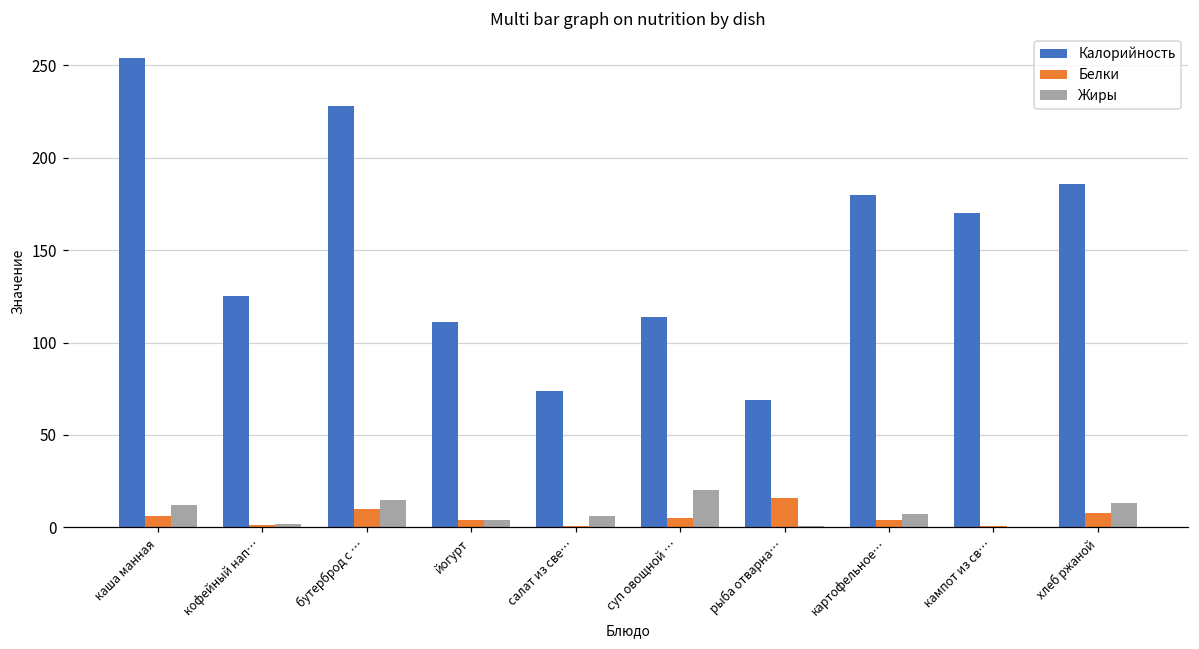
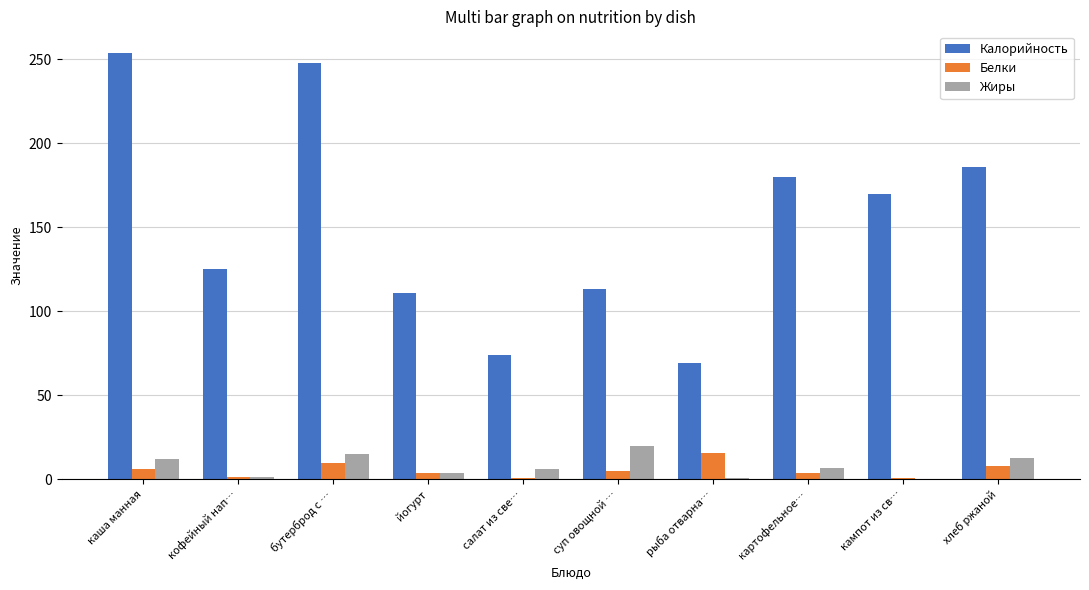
  {
    "Калорийность": {
      "каша манная": 254,
      "кофейный нап…": 125,
-     "бутерброд с …": 228,
+     "бутерброд с …": 248,
      "йогурт": 111,
      "салат из све…": 74,
      "суп овощной …": 114,
      "рыба отварна…": 69,
      "картофельное…": 180,
      "кампот из св…": 170,
      "хлеб ржаной": 186
    },
    "Белки": {
      "каша манная": 6,
      "бутерброд с …": 10,
      "йогурт": 4,
      "суп овощной …": 5,
      "рыба отварна…": 16,
      "картофельное…": 4,
      "хлеб ржаной": 8
    },
    "Жиры": {
      "каша манная": 12,
      "кофейный нап…": 2,
      "бутерброд с …": 15,
      "йогурт": 4,
      "салат из све…": 6,
      "суп овощной …": 20,
      "картофельное…": 7,
      "кампот из св…": 0,
      "хлеб ржаной": 13
    }
  }
